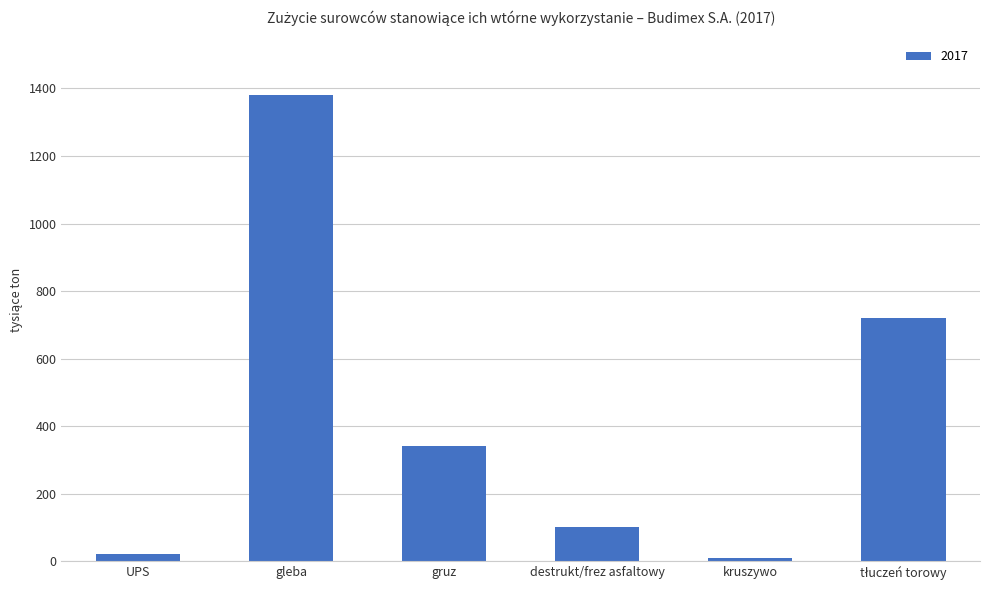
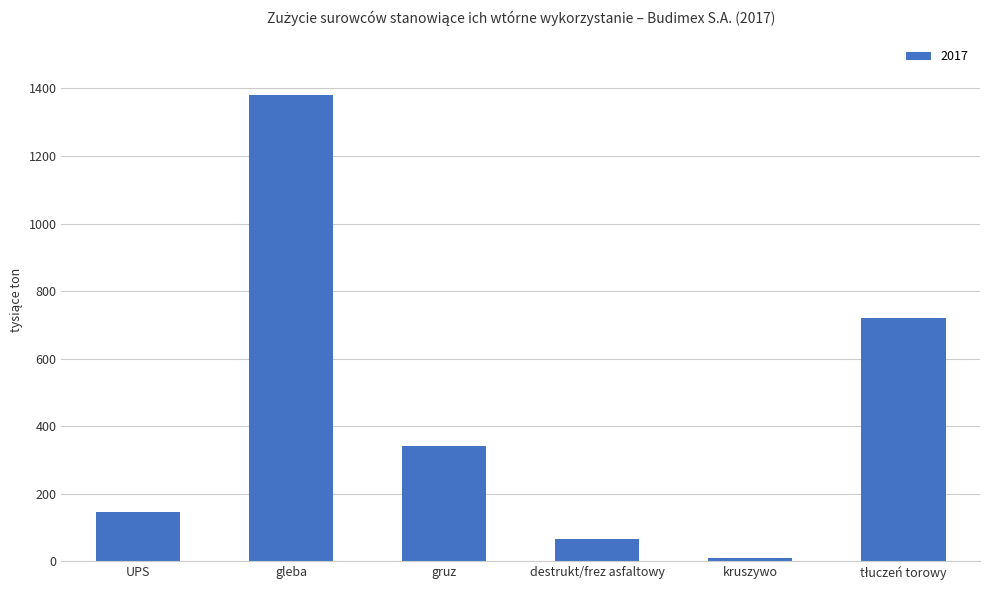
  {
-   "UPS": 20,
+   "UPS": 140,
    "gleba": 1380,
    "gruz": 340,
-   "destrukt/frez asfaltowy": 100,
+   "destrukt/frez asfaltowy": 70,
    "kruszywo": 10,
    "tłuczeń torowy": 720
  }
